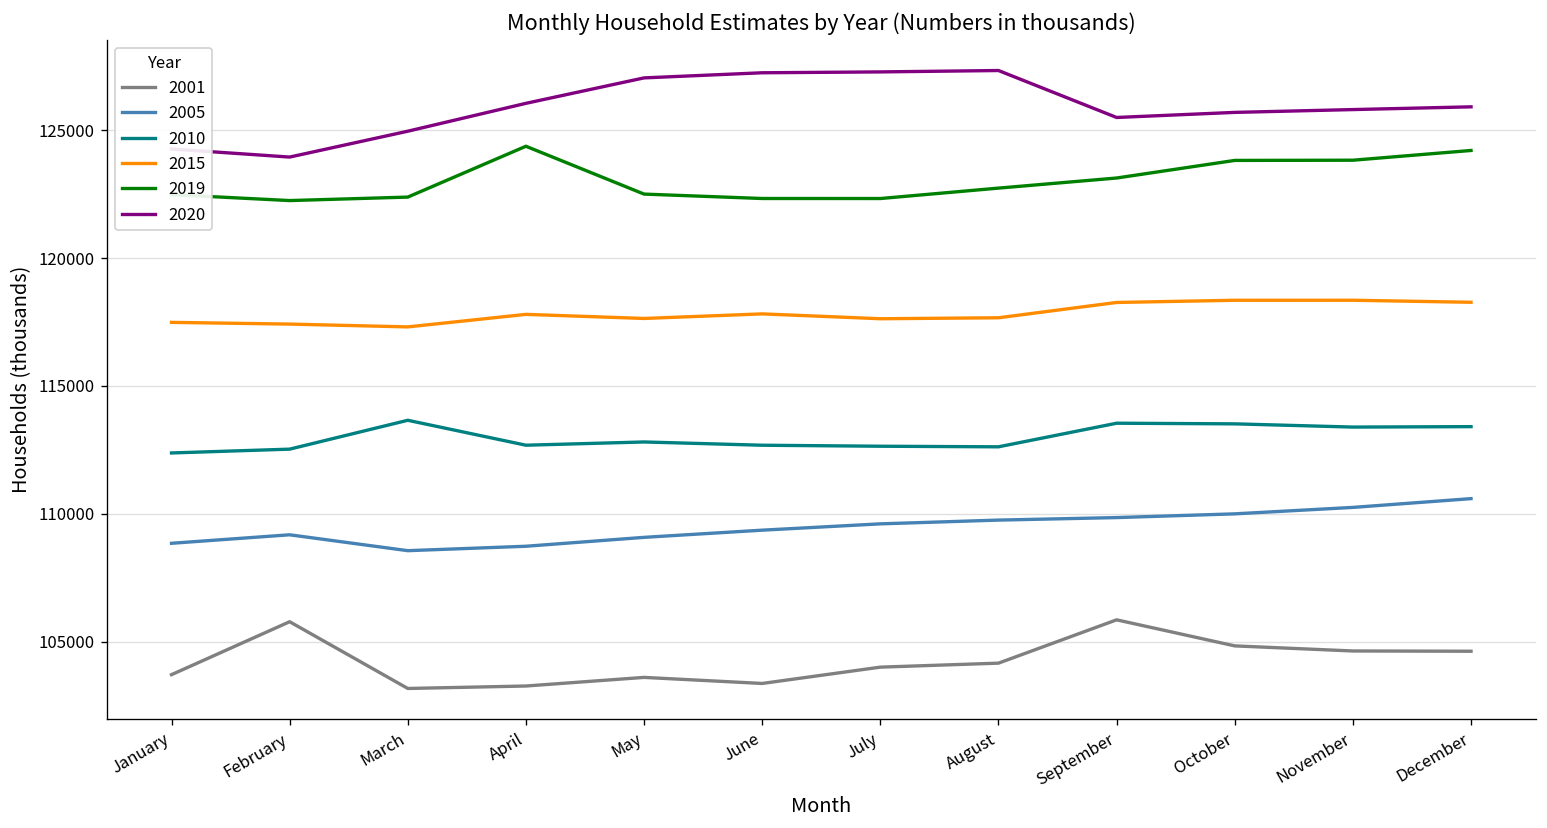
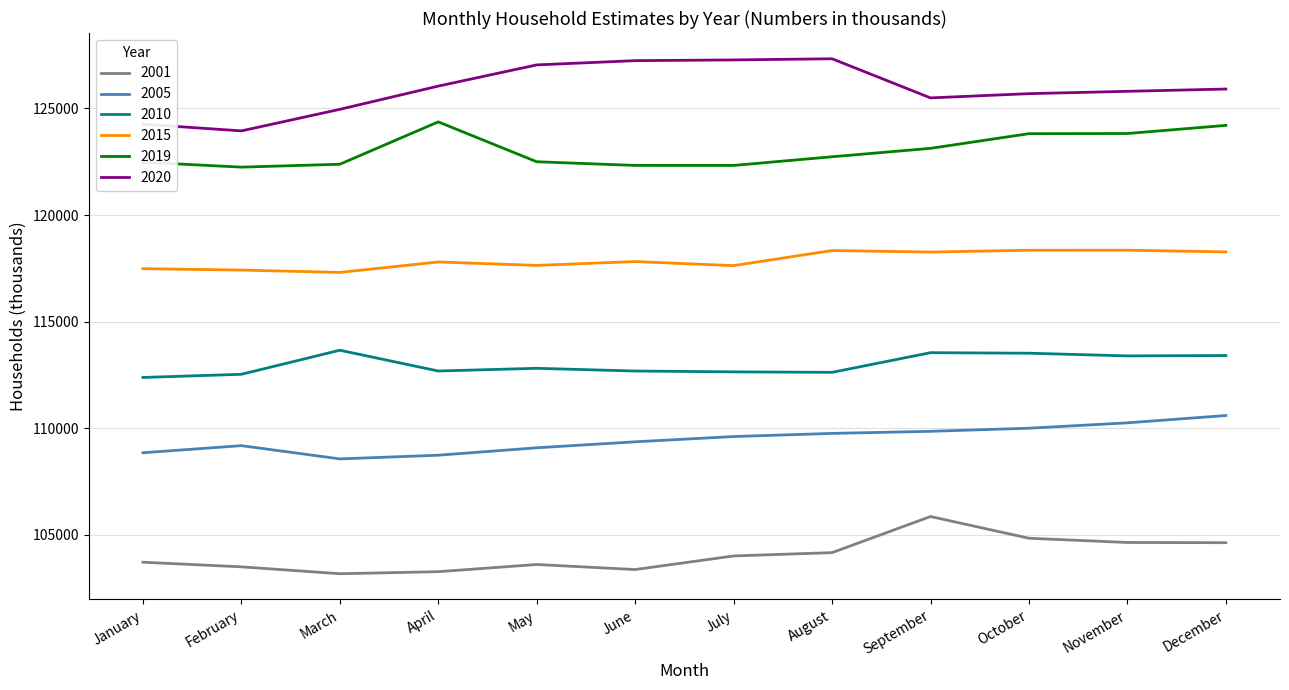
  {
    "2001": {
      "January": 103700,
-     "February": 105800,
+     "February": 103500,
      "March": 103200,
      "April": 103300,
      "May": 103600,
      "June": 103400,
      "July": 104000,
      "August": 104200,
      "September": 105900,
      "October": 104800,
      "November": 104600,
      "December": 104600
    },
    "2005": {
      "January": 108800,
      "February": 109200,
      "March": 108600,
      "April": 108700,
      "May": 109100,
      "June": 109400,
      "July": 109600,
      "August": 109800,
      "September": 109900,
      "October": 110000,
      "November": 110300,
      "December": 110600
    },
    "2010": {
      "January": 112400,
      "February": 112500,
      "March": 113700,
      "April": 112700,
      "May": 112800,
      "June": 112700,
      "July": 112600,
      "August": 112600,
      "September": 113500,
      "October": 113500,
      "November": 113400,
      "December": 113400
    },
    "2015": {
      "January": 117500,
      "February": 117400,
      "March": 117300,
      "April": 117800,
      "May": 117600,
      "June": 117800,
      "July": 117600,
-     "August": 117700,
+     "August": 118300,
      "September": 118300,
      "October": 118300,
      "November": 118400,
      "December": 118300
    },
    "2019": {
      "February": 122200,
      "March": 122400,
      "April": 124400,
      "May": 122500,
      "June": 122300,
      "July": 122300,
      "August": 122700,
      "September": 123100,
      "October": 123800,
      "November": 123800,
      "December": 124200
    },
    "2020": {
      "February": 123900,
      "March": 125000,
      "April": 126100,
      "May": 127000,
      "June": 127200,
      "July": 127300,
      "August": 127300,
      "September": 125500,
      "October": 125700,
      "November": 125800,
      "December": 125900
    }
  }
